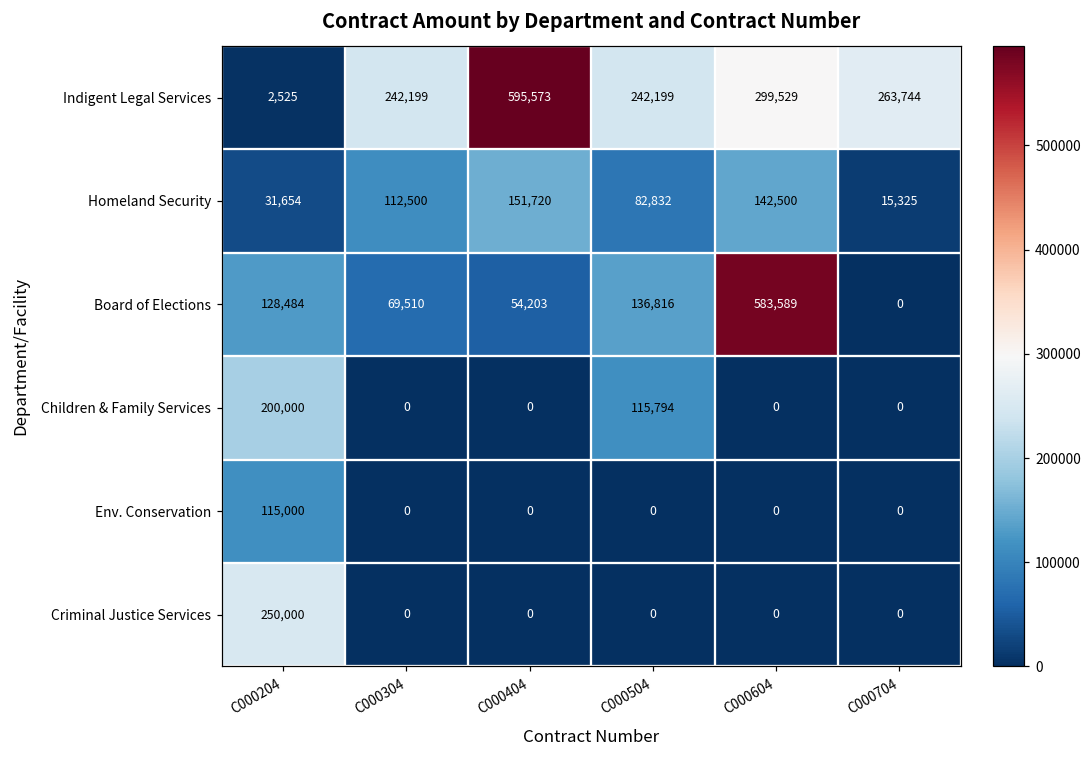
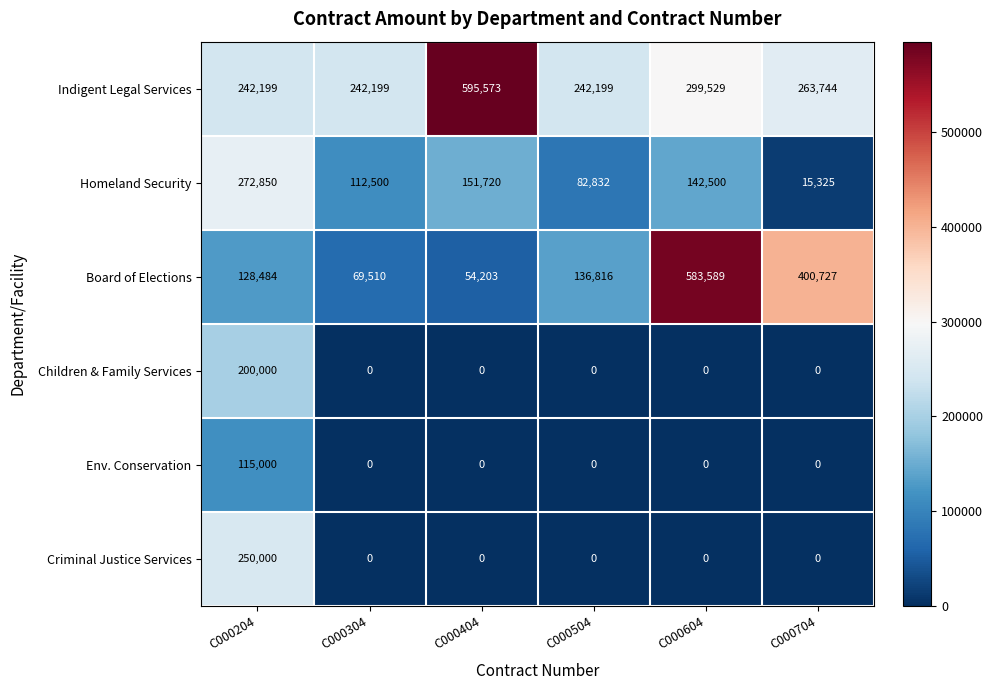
  {
    "Indigent Legal Services": {
-     "C000204": "2,525",
+     "C000204": "242,199",
      "C000304": "242,199",
      "C000404": "595,573",
      "C000504": "242,199",
      "C000604": "299,529",
      "C000704": "263,744"
    },
    "Homeland Security": {
-     "C000204": "31,654",
+     "C000204": "272,850",
      "C000304": "112,500",
      "C000404": "151,720",
      "C000504": "82,832",
      "C000604": "142,500",
      "C000704": "15,325"
    },
    "Board of Elections": {
      "C000204": "128,484",
      "C000304": "69,510",
      "C000404": "54,203",
      "C000504": "136,816",
      "C000604": "583,589",
-     "C000704": "0"
+     "C000704": "400,727"
    },
    "Children & Family Services": {
      "C000204": "200,000",
      "C000304": "0",
      "C000404": "0",
-     "C000504": "115,794",
+     "C000504": "0",
      "C000604": "0",
      "C000704": "0"
    },
    "Env. Conservation": {
      "C000204": "115,000",
      "C000304": "0",
      "C000404": "0",
      "C000504": "0",
      "C000604": "0",
      "C000704": "0"
    },
    "Criminal Justice Services": {
      "C000204": "250,000",
      "C000304": "0",
      "C000404": "0",
      "C000504": "0",
      "C000604": "0",
      "C000704": "0"
    }
  }
